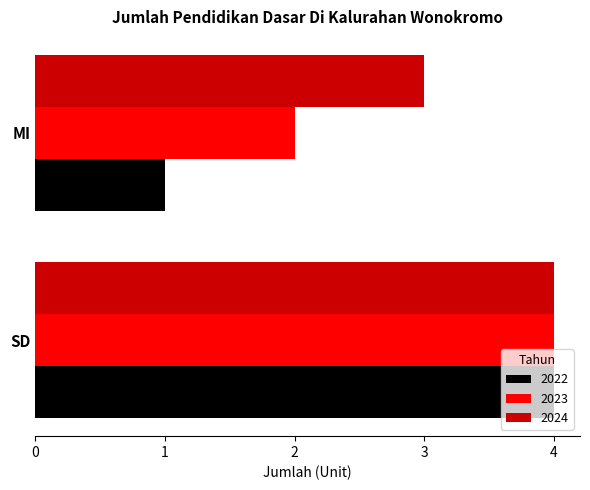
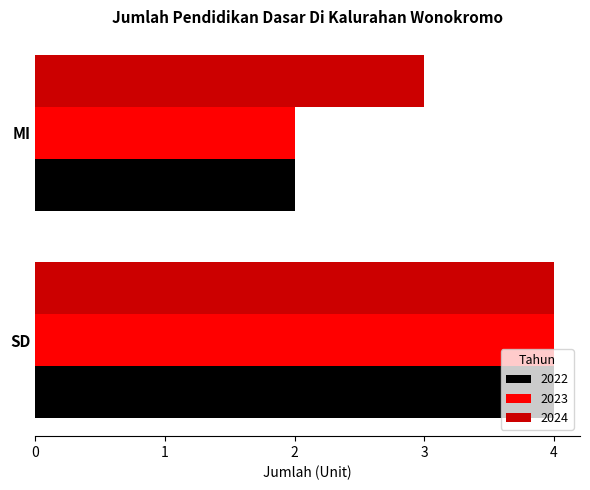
  {
    "2022": {
-     "MI": 1
+     "MI": 2
    }
  }
